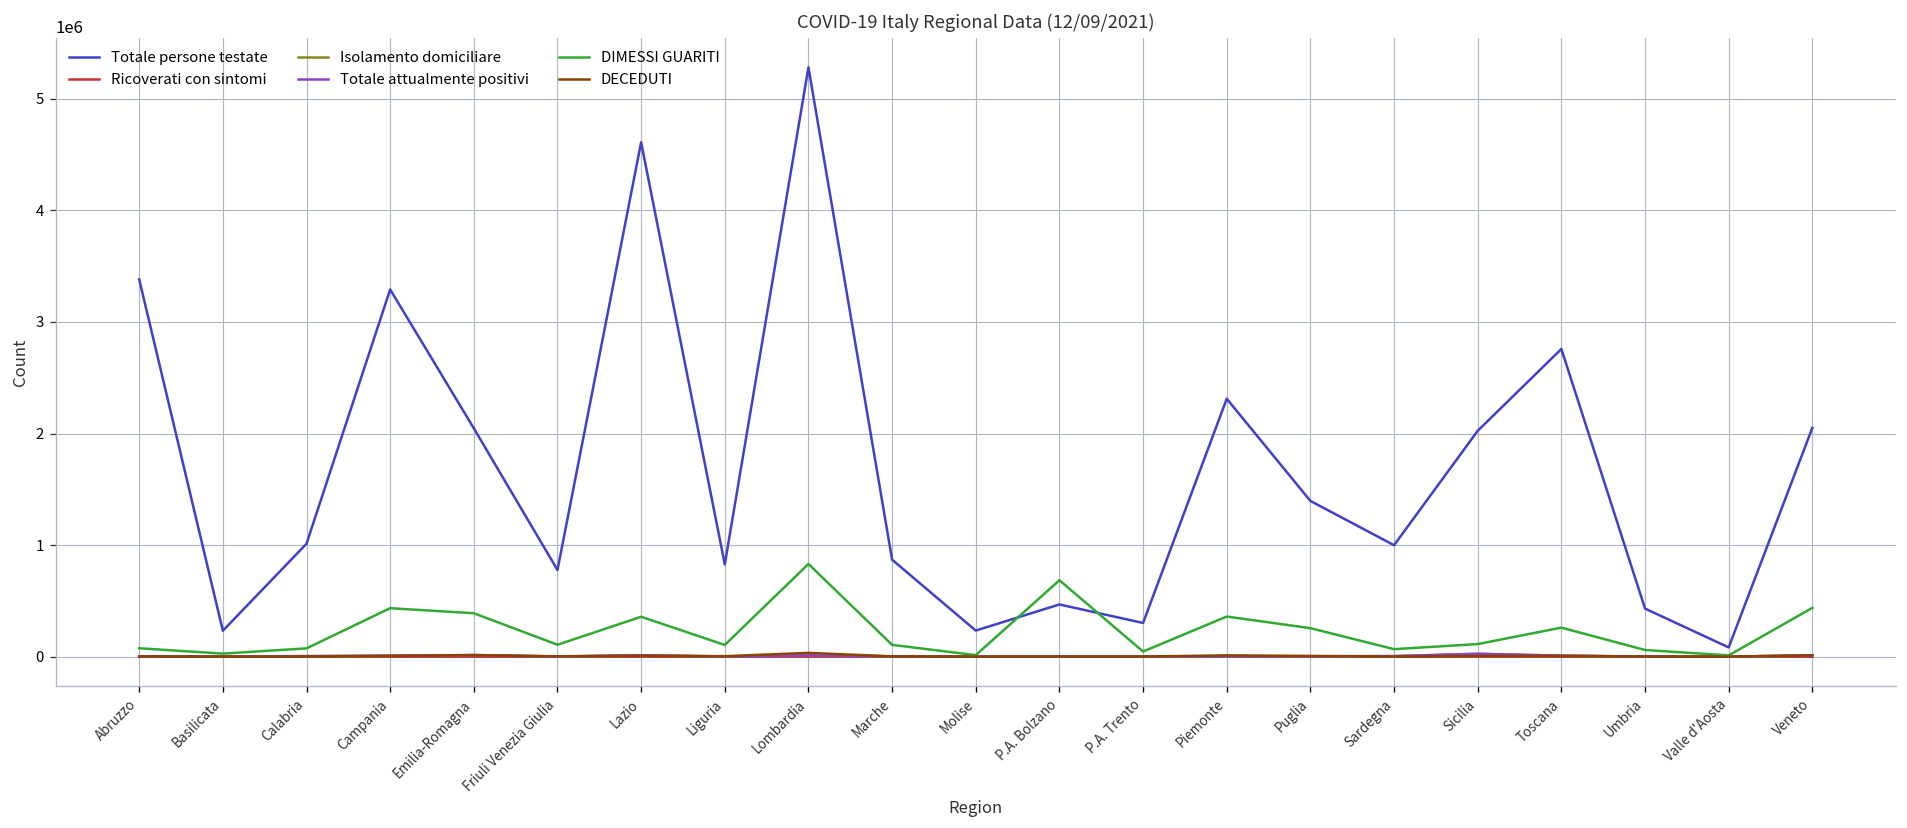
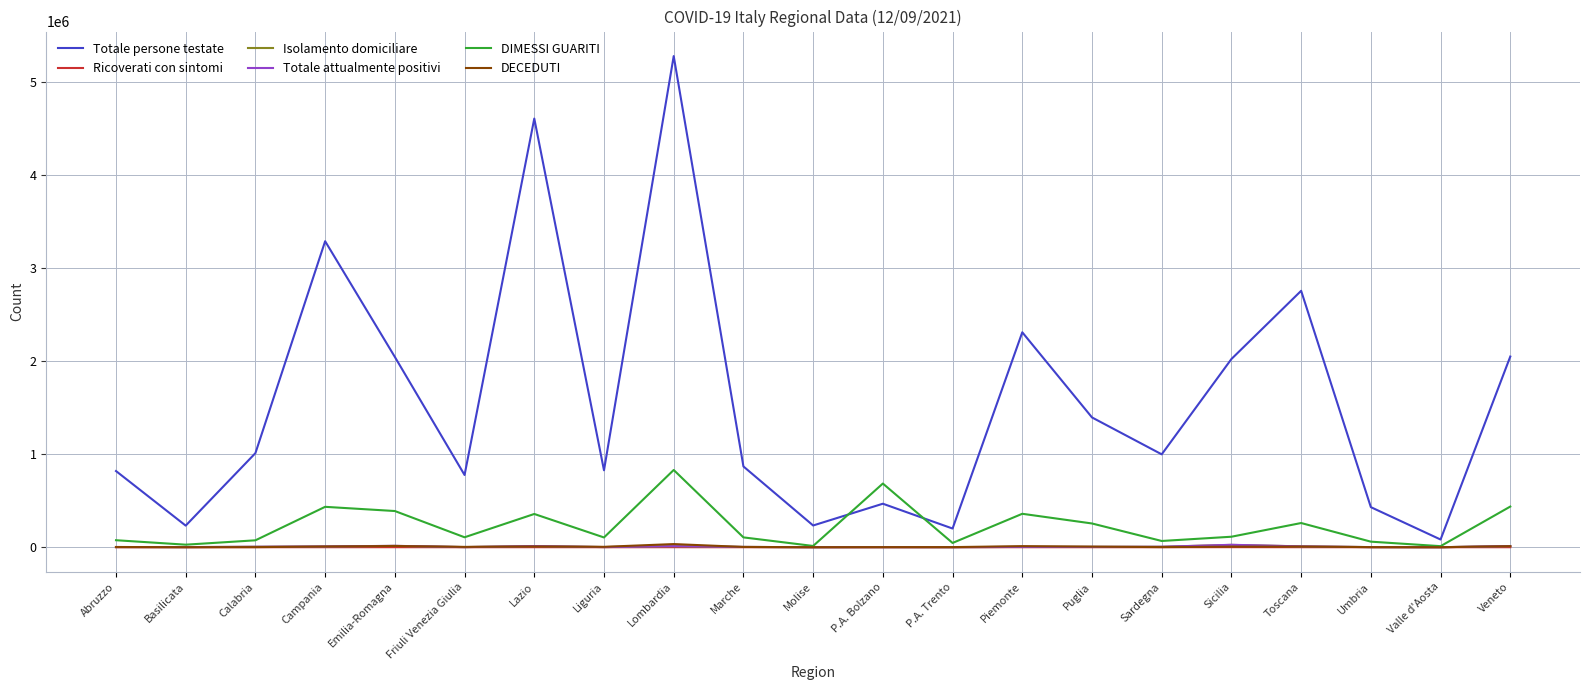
  {
    "Totale persone testate": {
-     "Abruzzo": 3400000,
+     "Abruzzo": 800000,
      "Basilicata": 200000,
      "Calabria": 1000000,
      "Campania": 3300000,
      "Emilia-Romagna": 2000000,
      "Friuli Venezia Giulia": 800000,
      "Lazio": 4600000,
      "Liguria": 800000,
      "Lombardia": 5300000,
      "Marche": 900000,
      "Molise": 200000,
      "P.A. Bolzano": 500000,
-     "P.A. Trento": 300000,
+     "P.A. Trento": 200000,
      "Piemonte": 2300000,
      "Puglia": 1400000,
      "Sardegna": 1000000,
      "Sicilia": 2000000,
      "Toscana": 2800000,
      "Umbria": 400000,
      "Valle d'Aosta": 100000,
      "Veneto": 2100000
    },
    "DIMESSI GUARITI": {
      "Abruzzo": 100000,
      "Calabria": 100000,
      "Campania": 400000,
      "Emilia-Romagna": 400000,
      "Friuli Venezia Giulia": 100000,
      "Lazio": 400000,
      "Liguria": 100000,
      "Lombardia": 800000,
      "Marche": 100000,
      "P.A. Bolzano": 700000,
      "P.A. Trento": 0,
      "Piemonte": 400000,
      "Puglia": 300000,
      "Sardegna": 100000,
      "Sicilia": 100000,
      "Toscana": 300000,
      "Umbria": 100000,
      "Veneto": 400000
    }
  }
